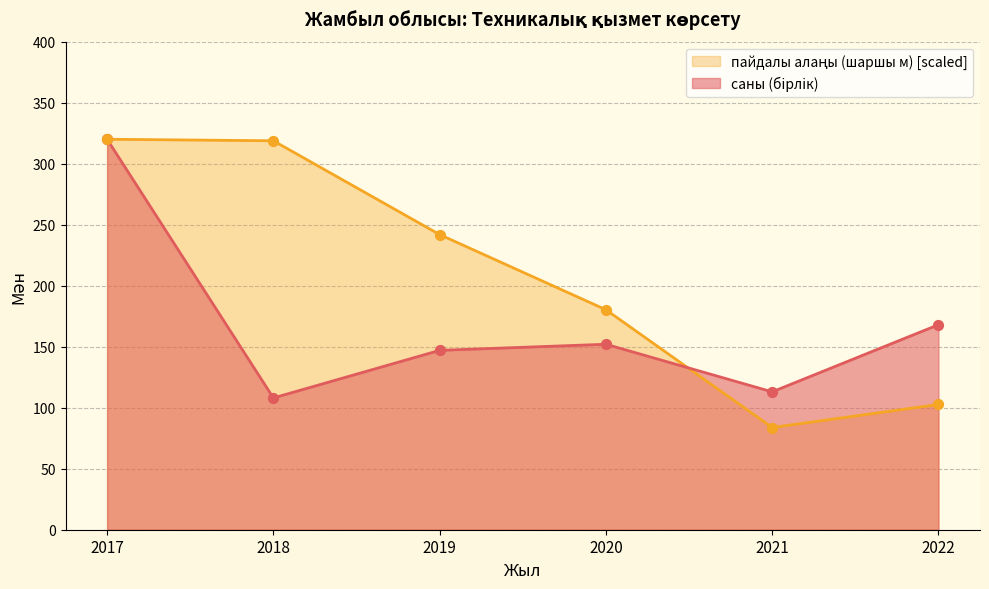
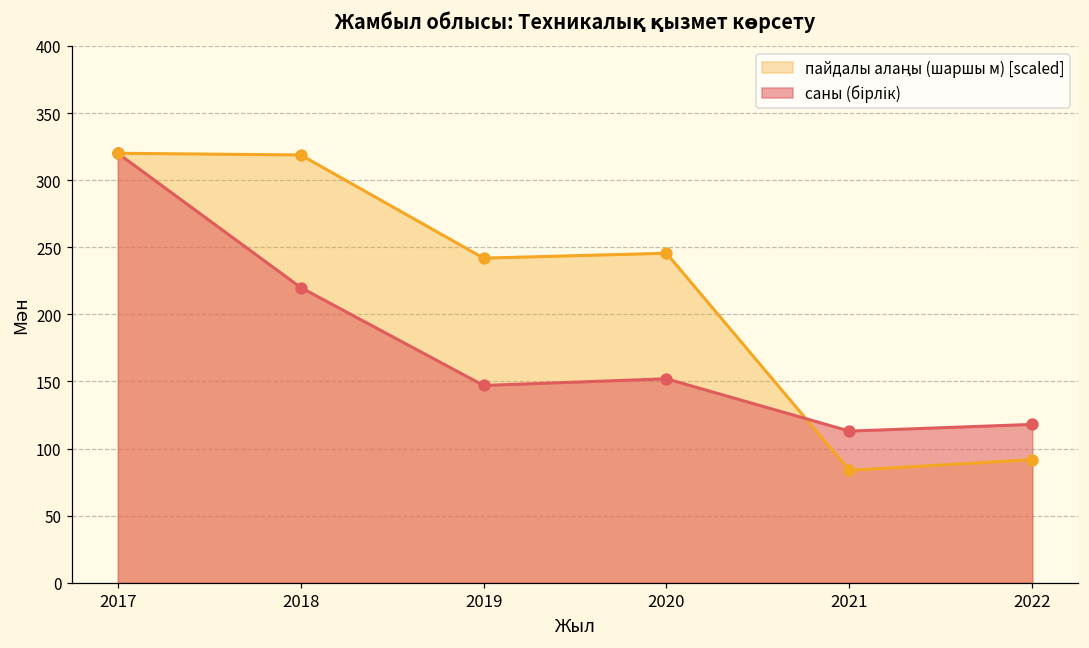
  {
    "пайдалы алаңы (шаршы м) [scaled]": {
      "2018": 319,
      "2019": 242,
-     "2020": 180,
+     "2020": 246,
      "2021": 84,
-     "2022": 103
+     "2022": 92
    },
    "саны (бірлік)": {
-     "2018": 108,
+     "2018": 220,
      "2019": 147,
      "2020": 152,
      "2021": 113,
-     "2022": 168
+     "2022": 118
    }
  }
